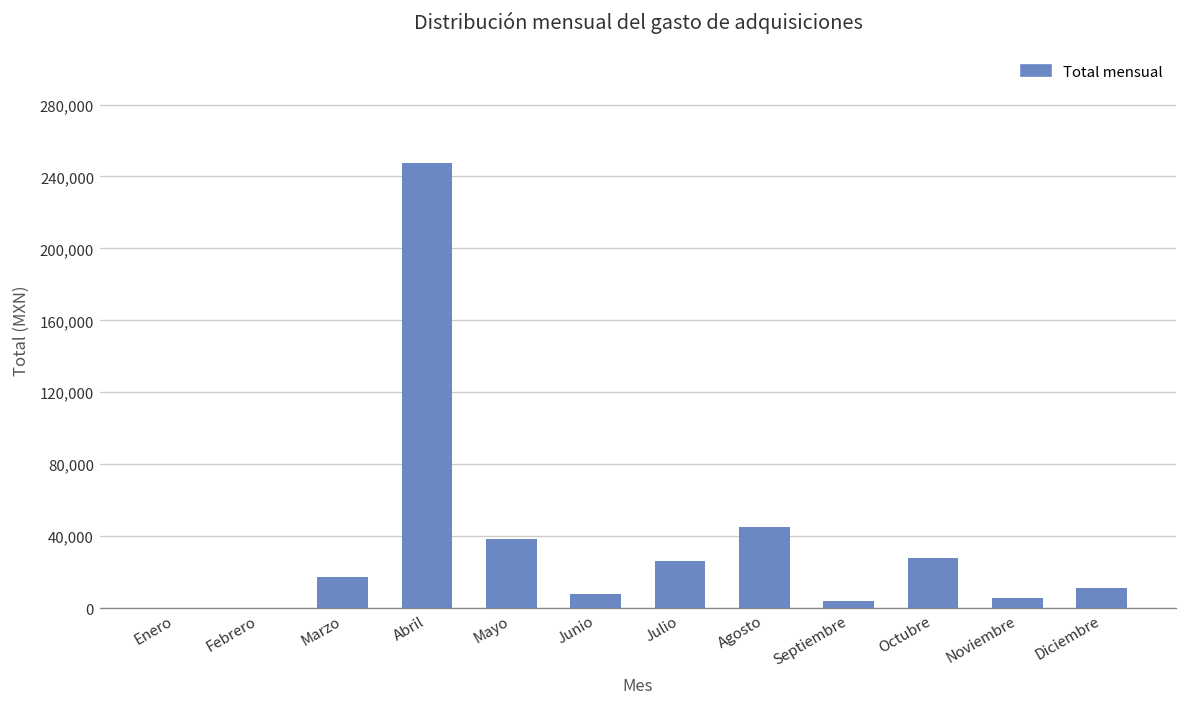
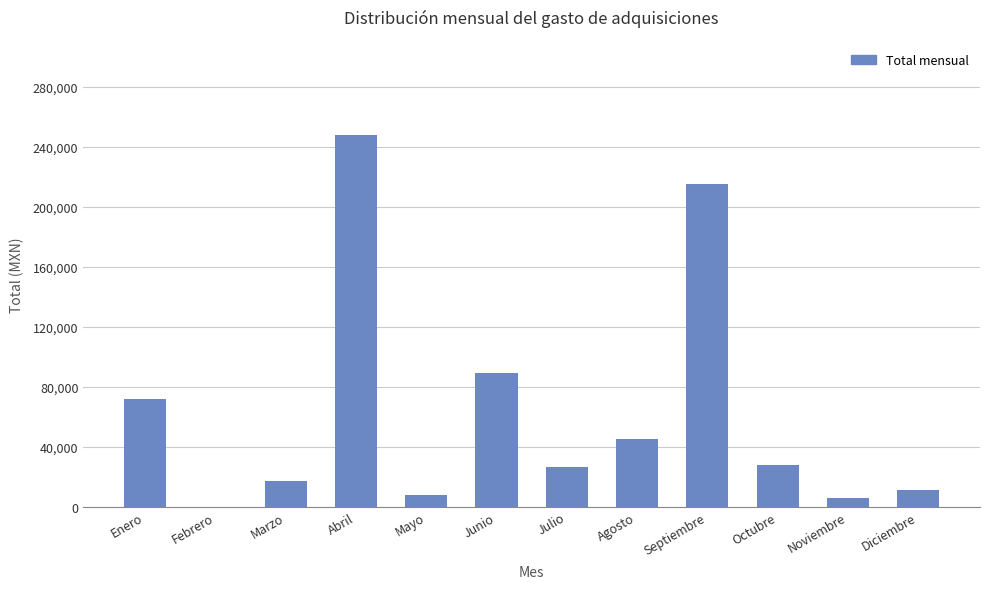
  {
-   "Enero": "0",
+   "Enero": "72,000",
    "Febrero": "0",
    "Marzo": "17,000",
    "Abril": "248,000",
-   "Mayo": "39,000",
-   "Junio": "8,000",
+   "Mayo": "8,000",
+   "Junio": "89,000",
    "Julio": "26,000",
    "Agosto": "45,000",
-   "Septiembre": "4,000",
+   "Septiembre": "215,000",
    "Octubre": "28,000",
    "Noviembre": "6,000",
    "Diciembre": "11,000"
  }
